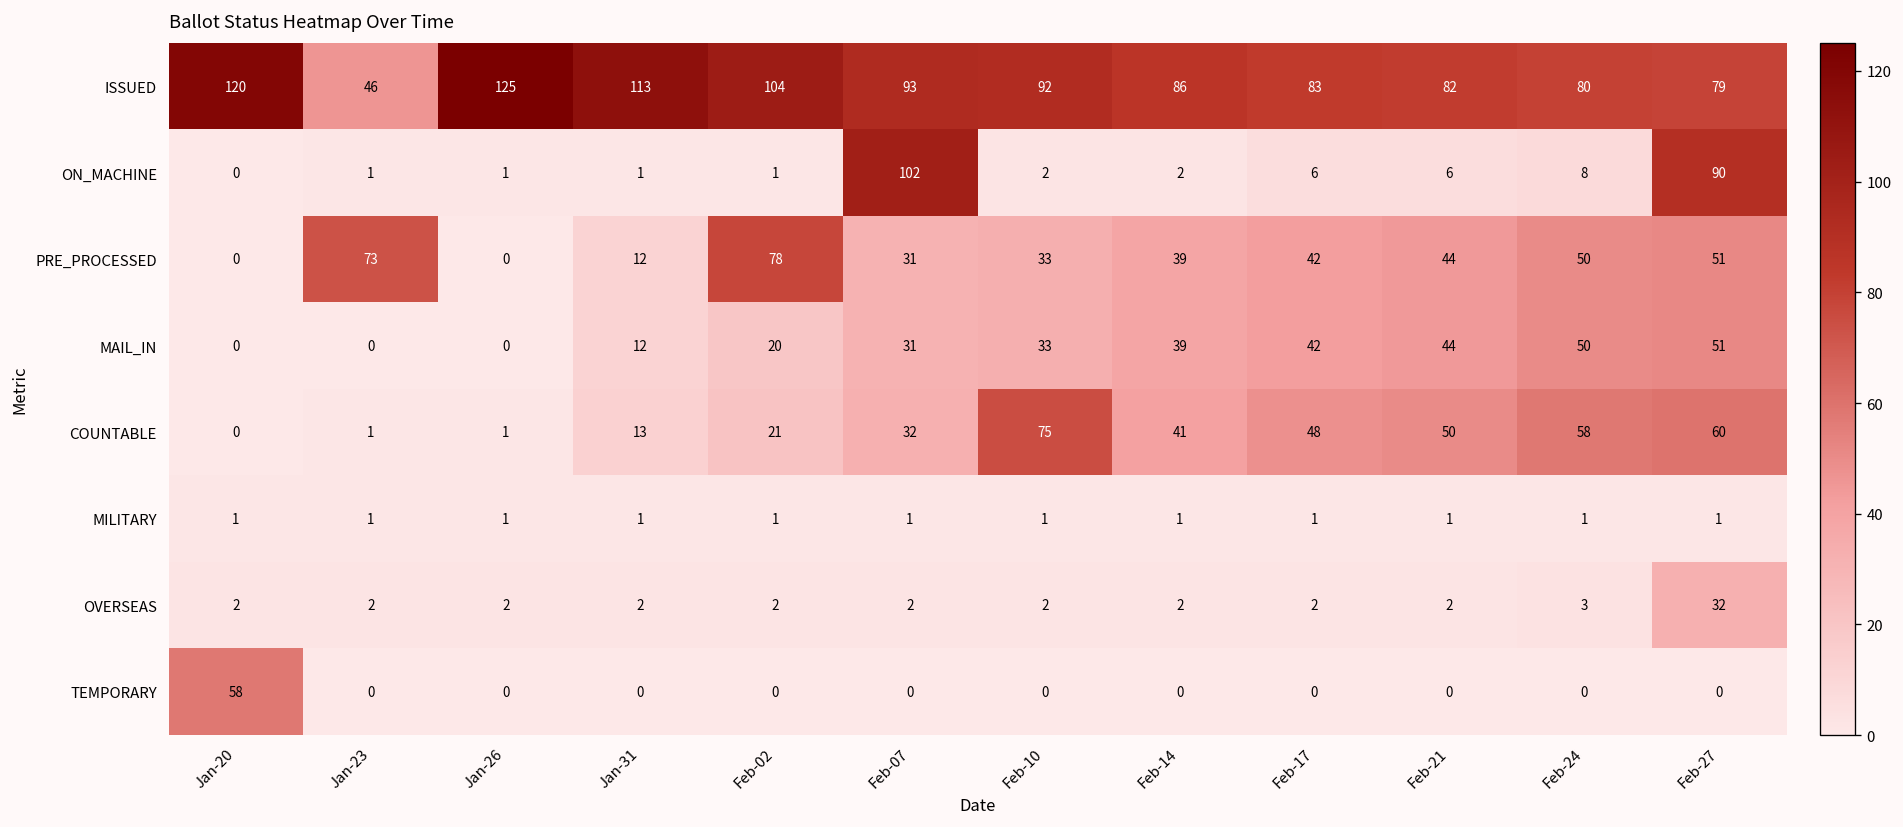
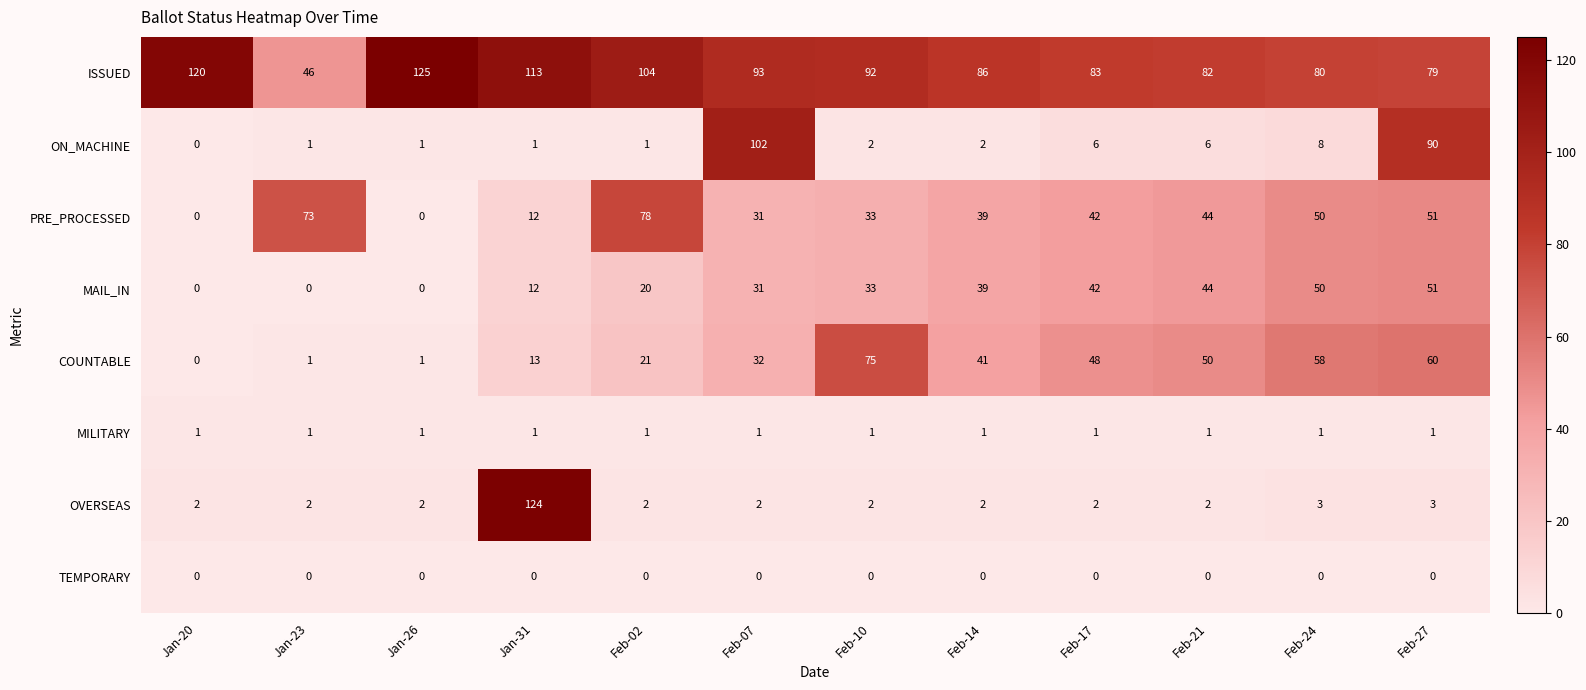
  {
    "ISSUED": {
      "Jan-20": 120,
      "Jan-23": 46,
      "Jan-26": 125,
      "Jan-31": 113,
      "Feb-02": 104,
      "Feb-07": 93,
      "Feb-10": 92,
      "Feb-14": 86,
      "Feb-17": 83,
      "Feb-21": 82,
      "Feb-24": 80,
      "Feb-27": 79
    },
    "ON_MACHINE": {
      "Jan-20": 0,
      "Jan-23": 1,
      "Jan-26": 1,
      "Jan-31": 1,
      "Feb-02": 1,
      "Feb-07": 102,
      "Feb-10": 2,
      "Feb-14": 2,
      "Feb-17": 6,
      "Feb-21": 6,
      "Feb-24": 8,
      "Feb-27": 90
    },
    "PRE_PROCESSED": {
      "Jan-20": 0,
      "Jan-23": 73,
      "Jan-26": 0,
      "Jan-31": 12,
      "Feb-02": 78,
      "Feb-07": 31,
      "Feb-10": 33,
      "Feb-14": 39,
      "Feb-17": 42,
      "Feb-21": 44,
      "Feb-24": 50,
      "Feb-27": 51
    },
    "MAIL_IN": {
      "Jan-20": 0,
      "Jan-23": 0,
      "Jan-26": 0,
      "Jan-31": 12,
      "Feb-02": 20,
      "Feb-07": 31,
      "Feb-10": 33,
      "Feb-14": 39,
      "Feb-17": 42,
      "Feb-21": 44,
      "Feb-24": 50,
      "Feb-27": 51
    },
    "COUNTABLE": {
      "Jan-20": 0,
      "Jan-23": 1,
      "Jan-26": 1,
      "Jan-31": 13,
      "Feb-02": 21,
      "Feb-07": 32,
      "Feb-10": 75,
      "Feb-14": 41,
      "Feb-17": 48,
      "Feb-21": 50,
      "Feb-24": 58,
      "Feb-27": 60
    },
    "MILITARY": {
      "Jan-20": 1,
      "Jan-23": 1,
      "Jan-26": 1,
      "Jan-31": 1,
      "Feb-02": 1,
      "Feb-07": 1,
      "Feb-10": 1,
      "Feb-14": 1,
      "Feb-17": 1,
      "Feb-21": 1,
      "Feb-24": 1,
      "Feb-27": 1
    },
    "OVERSEAS": {
      "Jan-20": 2,
      "Jan-23": 2,
      "Jan-26": 2,
-     "Jan-31": 2,
+     "Jan-31": 124,
      "Feb-02": 2,
      "Feb-07": 2,
      "Feb-10": 2,
      "Feb-14": 2,
      "Feb-17": 2,
      "Feb-21": 2,
      "Feb-24": 3,
-     "Feb-27": 32
+     "Feb-27": 3
    },
    "TEMPORARY": {
-     "Jan-20": 58,
+     "Jan-20": 0,
      "Jan-23": 0,
      "Jan-26": 0,
      "Jan-31": 0,
      "Feb-02": 0,
      "Feb-07": 0,
      "Feb-10": 0,
      "Feb-14": 0,
      "Feb-17": 0,
      "Feb-21": 0,
      "Feb-24": 0,
      "Feb-27": 0
    }
  }
